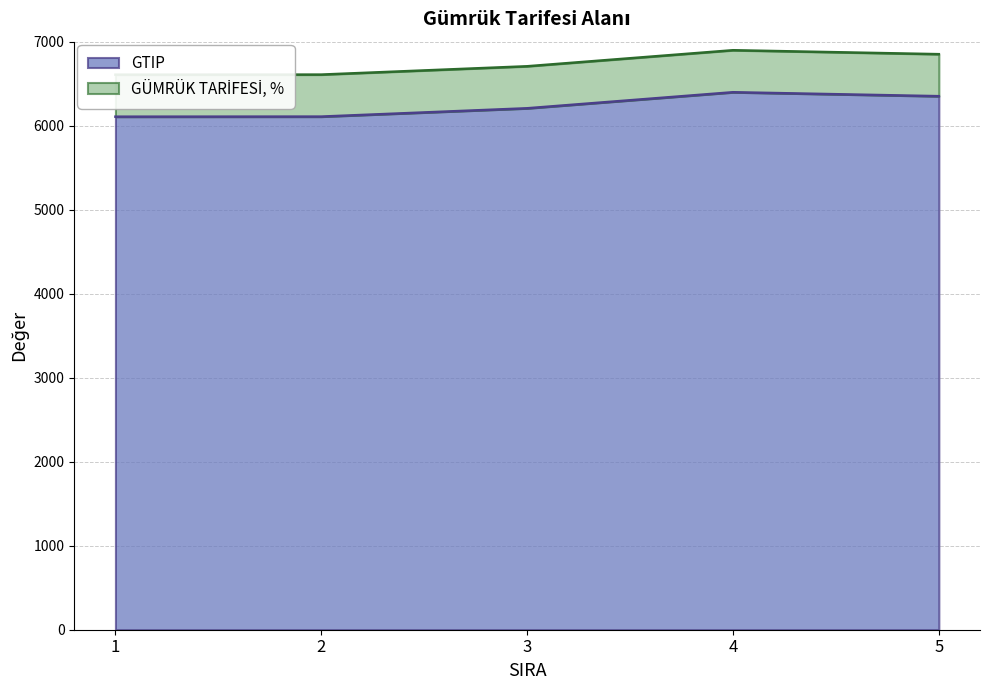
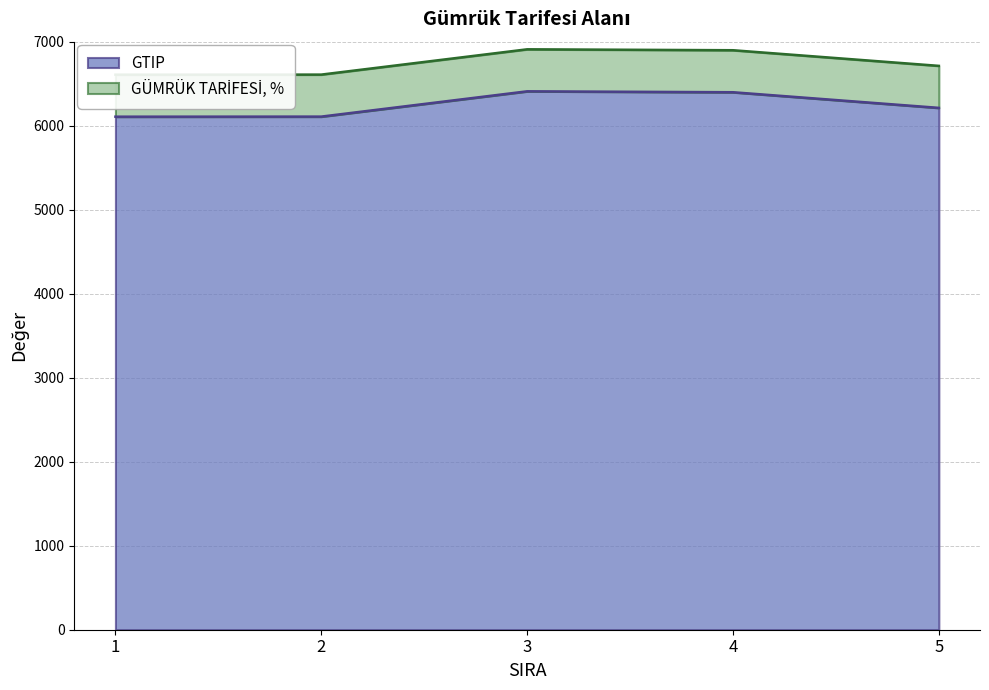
  {
    "GTIP": {
      "1": 6100,
      "2": 6100,
-     "3": 6200,
+     "3": 6400,
      "4": 6400,
-     "5": 6400
+     "5": 6200
    },
    "GÜMRÜK TARİFESİ, %": {
      "2": 500,
      "3": 500,
      "4": 500,
      "5": 500
    }
  }
